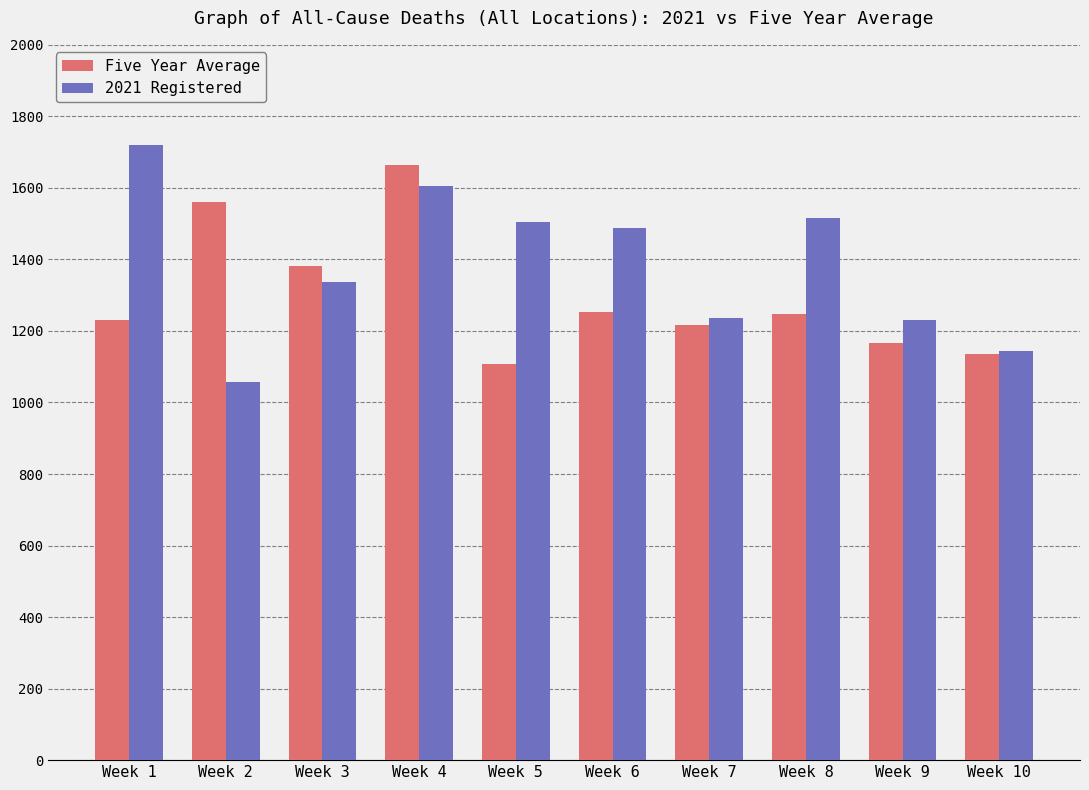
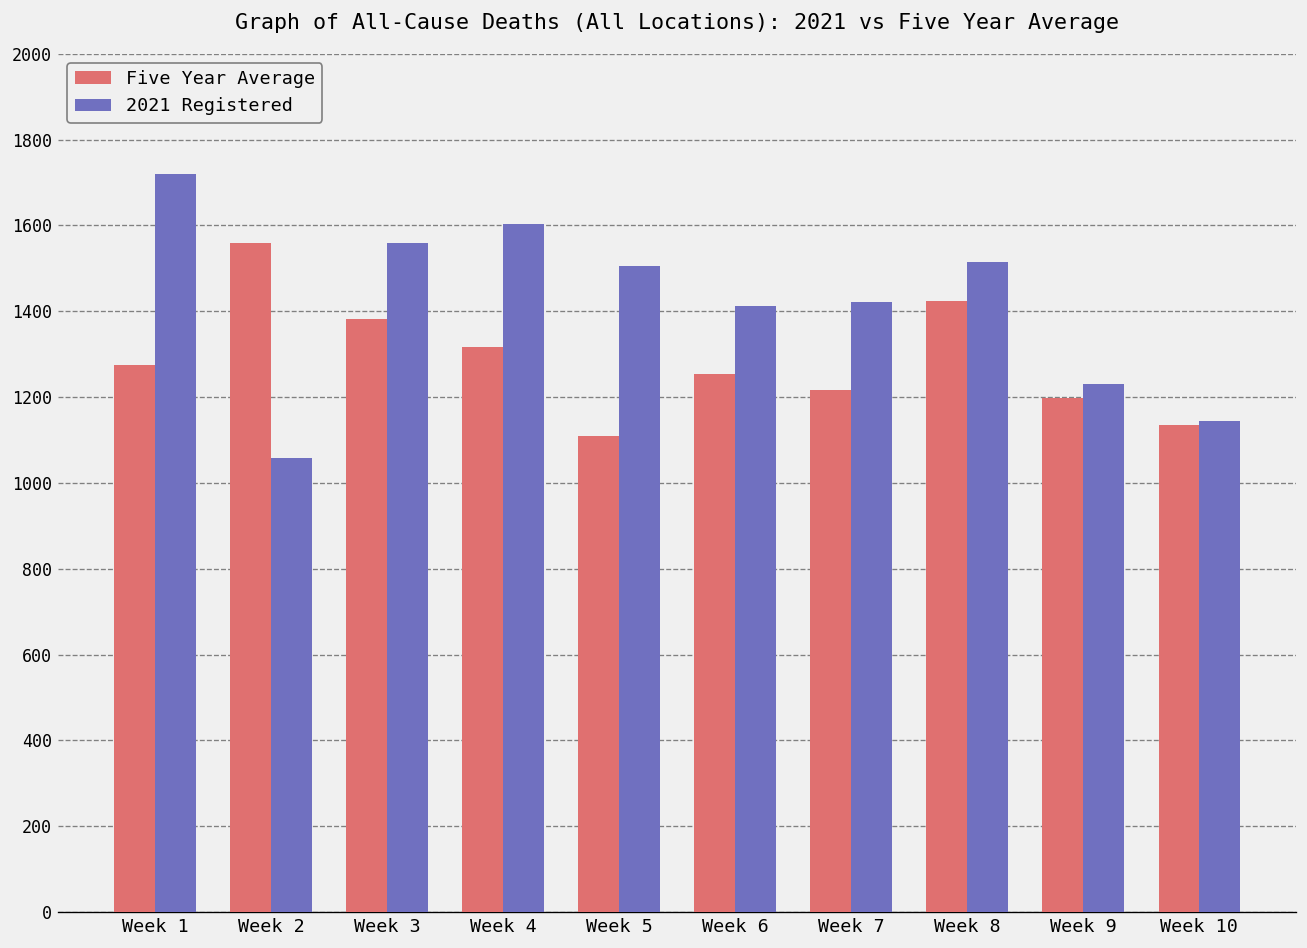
  {
    "Five Year Average": {
-     "Week 1": 1230,
+     "Week 1": 1280,
      "Week 2": 1560,
      "Week 3": 1380,
-     "Week 4": 1670,
+     "Week 4": 1320,
      "Week 5": 1110,
      "Week 6": 1250,
      "Week 7": 1220,
-     "Week 8": 1250,
-     "Week 9": 1170,
+     "Week 8": 1430,
+     "Week 9": 1200,
      "Week 10": 1140
    },
    "2021 Registered": {
      "Week 1": 1720,
      "Week 2": 1060,
-     "Week 3": 1340,
+     "Week 3": 1560,
      "Week 4": 1600,
      "Week 5": 1510,
-     "Week 6": 1490,
-     "Week 7": 1240,
+     "Week 6": 1410,
+     "Week 7": 1420,
      "Week 8": 1520,
      "Week 9": 1230,
      "Week 10": 1150
    }
  }
